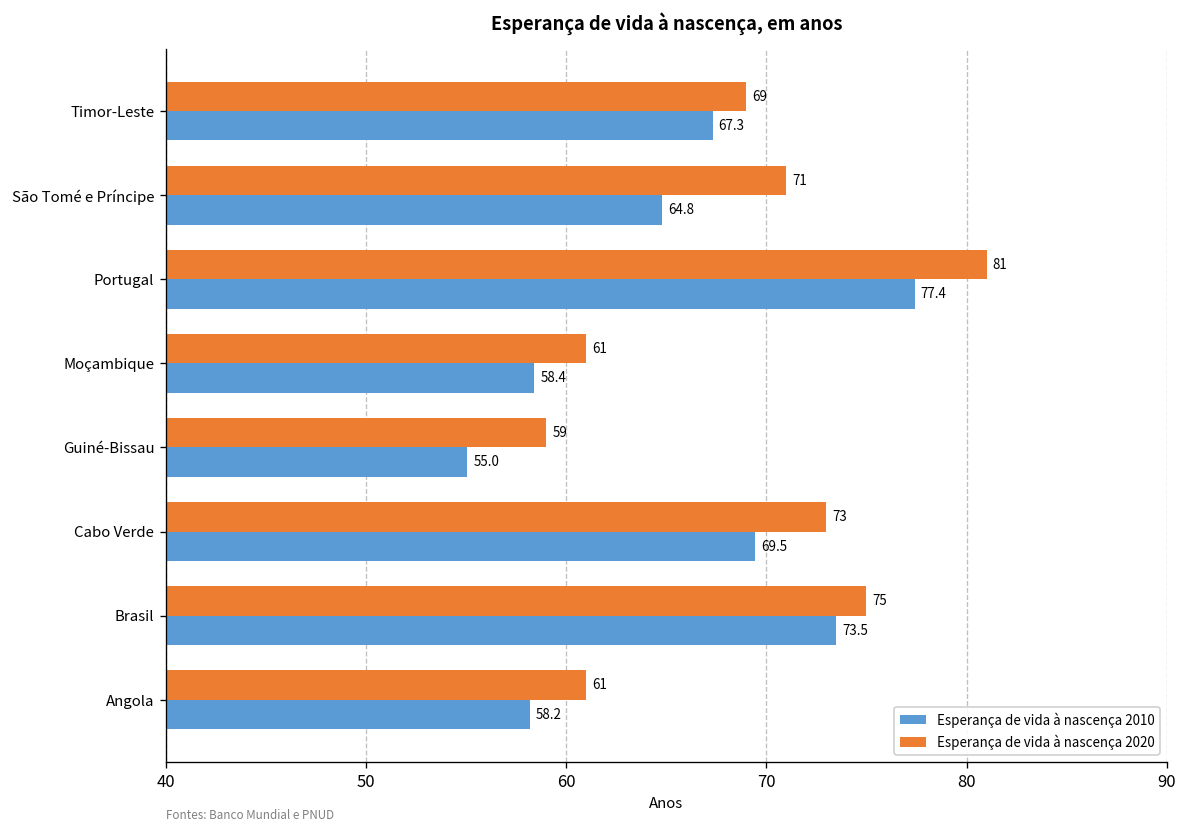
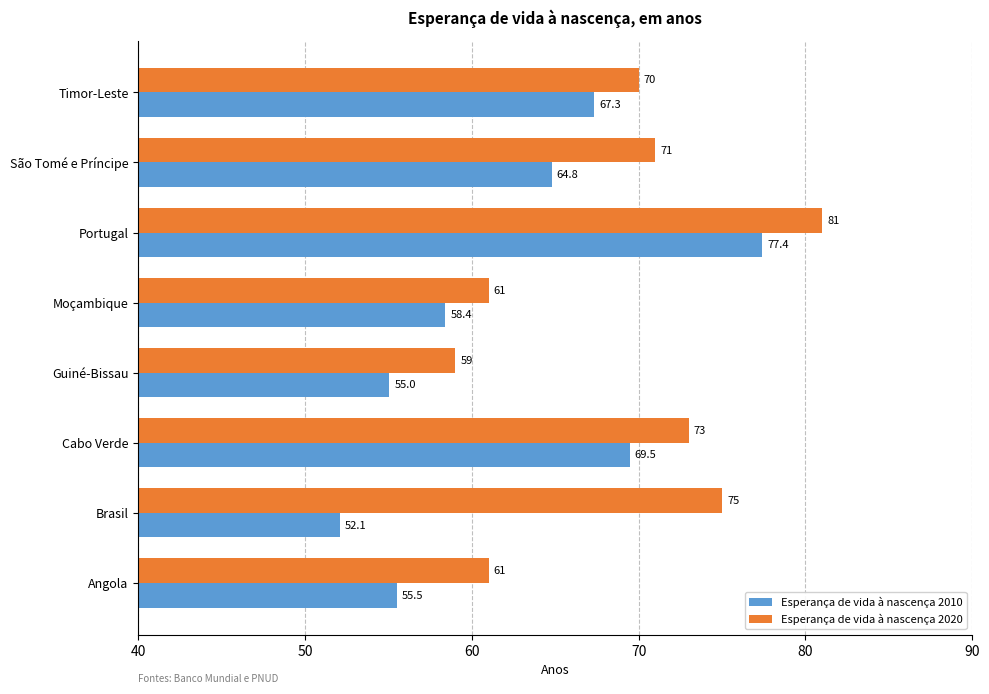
  {
    "Esperança de vida à nascença 2010": {
      "Timor-Leste": 67.3,
      "São Tomé e Príncipe": 64.8,
      "Portugal": 77.4,
      "Moçambique": 58.4,
      "Guiné-Bissau": 55.0,
      "Cabo Verde": 69.5,
-     "Brasil": 73.5,
-     "Angola": 58.2
+     "Brasil": 52.1,
+     "Angola": 55.5
    },
    "Esperança de vida à nascença 2020": {
-     "Timor-Leste": 69,
+     "Timor-Leste": 70,
      "São Tomé e Príncipe": 71,
      "Portugal": 81,
      "Moçambique": 61,
      "Guiné-Bissau": 59,
      "Cabo Verde": 73,
      "Brasil": 75,
      "Angola": 61
    }
  }
